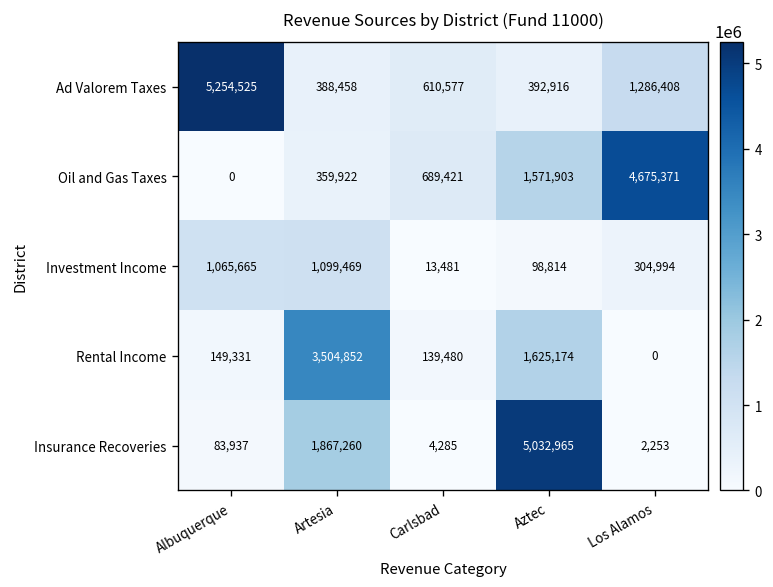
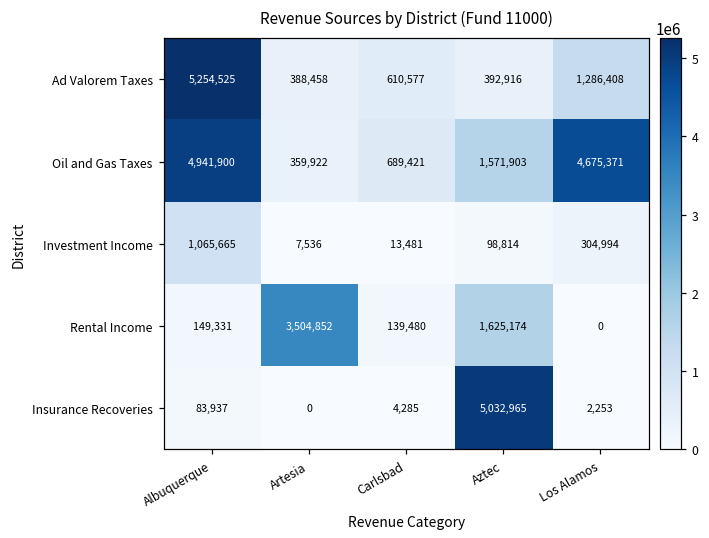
  {
    "Ad Valorem Taxes": {
      "Albuquerque": "5,254,525",
      "Artesia": "388,458",
      "Carlsbad": "610,577",
      "Aztec": "392,916",
      "Los Alamos": "1,286,408"
    },
    "Oil and Gas Taxes": {
-     "Albuquerque": "0",
+     "Albuquerque": "4,941,900",
      "Artesia": "359,922",
      "Carlsbad": "689,421",
      "Aztec": "1,571,903",
      "Los Alamos": "4,675,371"
    },
    "Investment Income": {
      "Albuquerque": "1,065,665",
-     "Artesia": "1,099,469",
+     "Artesia": "7,536",
      "Carlsbad": "13,481",
      "Aztec": "98,814",
      "Los Alamos": "304,994"
    },
    "Rental Income": {
      "Albuquerque": "149,331",
      "Artesia": "3,504,852",
      "Carlsbad": "139,480",
      "Aztec": "1,625,174",
      "Los Alamos": "0"
    },
    "Insurance Recoveries": {
      "Albuquerque": "83,937",
-     "Artesia": "1,867,260",
+     "Artesia": "0",
      "Carlsbad": "4,285",
      "Aztec": "5,032,965",
      "Los Alamos": "2,253"
    }
  }
